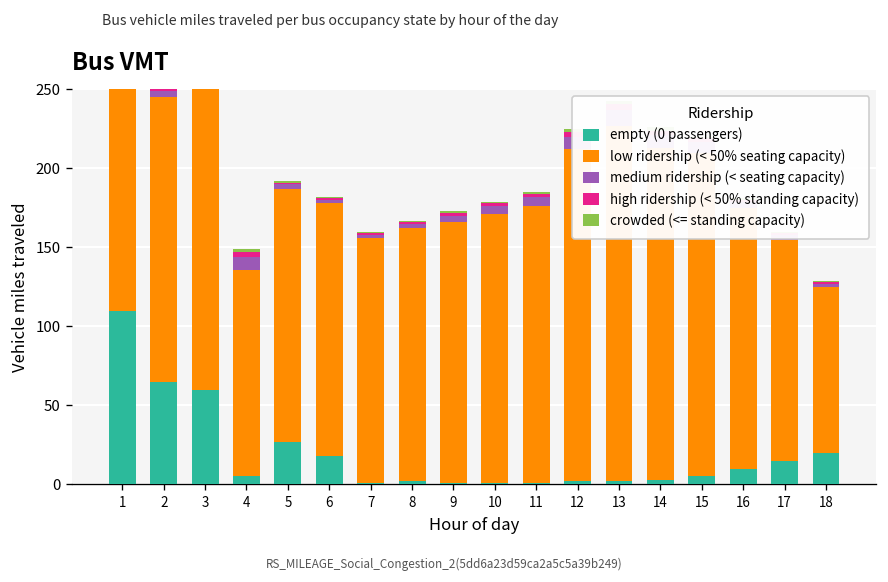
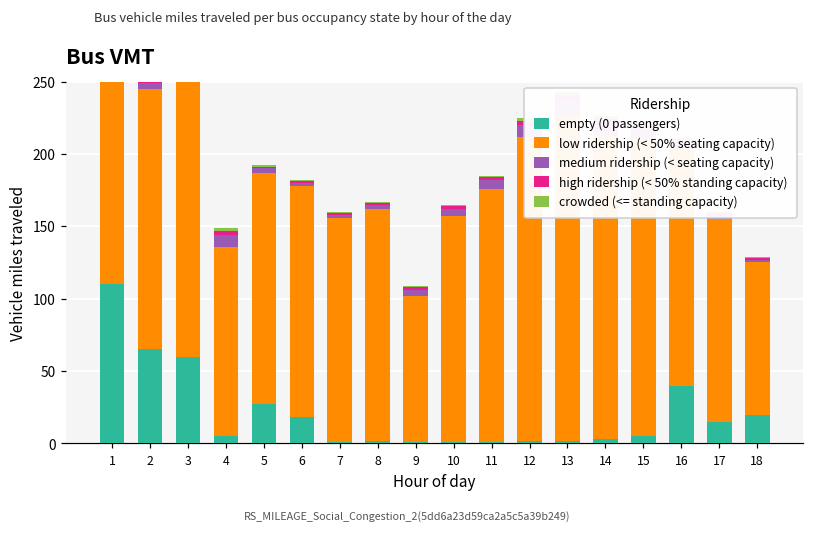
  {
    "empty (0 passengers)": {
      "1": 110,
      "2": 65,
      "3": 60,
      "4": 5,
      "5": 27,
      "6": 18,
      "8": 2,
      "12": 2,
      "13": 2,
      "14": 3,
      "15": 5,
-     "16": 10,
+     "16": 40,
      "17": 15,
      "18": 20
    },
    "low ridership (< 50% seating capacity)": {
      "2": 180,
      "4": 131,
      "5": 160,
      "6": 160,
      "7": 155,
      "8": 160,
-     "9": 165,
-     "10": 170,
+     "9": 101,
+     "10": 156,
      "11": 175,
      "17": 140,
      "18": 105
    },
    "medium ridership (< seating capacity)": {
      "2": 4,
      "4": 8,
      "5": 3,
      "6": 2,
      "7": 2,
      "8": 3,
      "9": 4,
      "10": 5,
      "11": 6,
      "17": 3,
      "18": 2
    },
    "high ridership (< 50% standing capacity)": {
      "4": 3,
      "9": 2,
      "10": 2,
      "11": 2
    },
    "crowded (<= standing capacity)": {
      "4": 2
    }
  }
